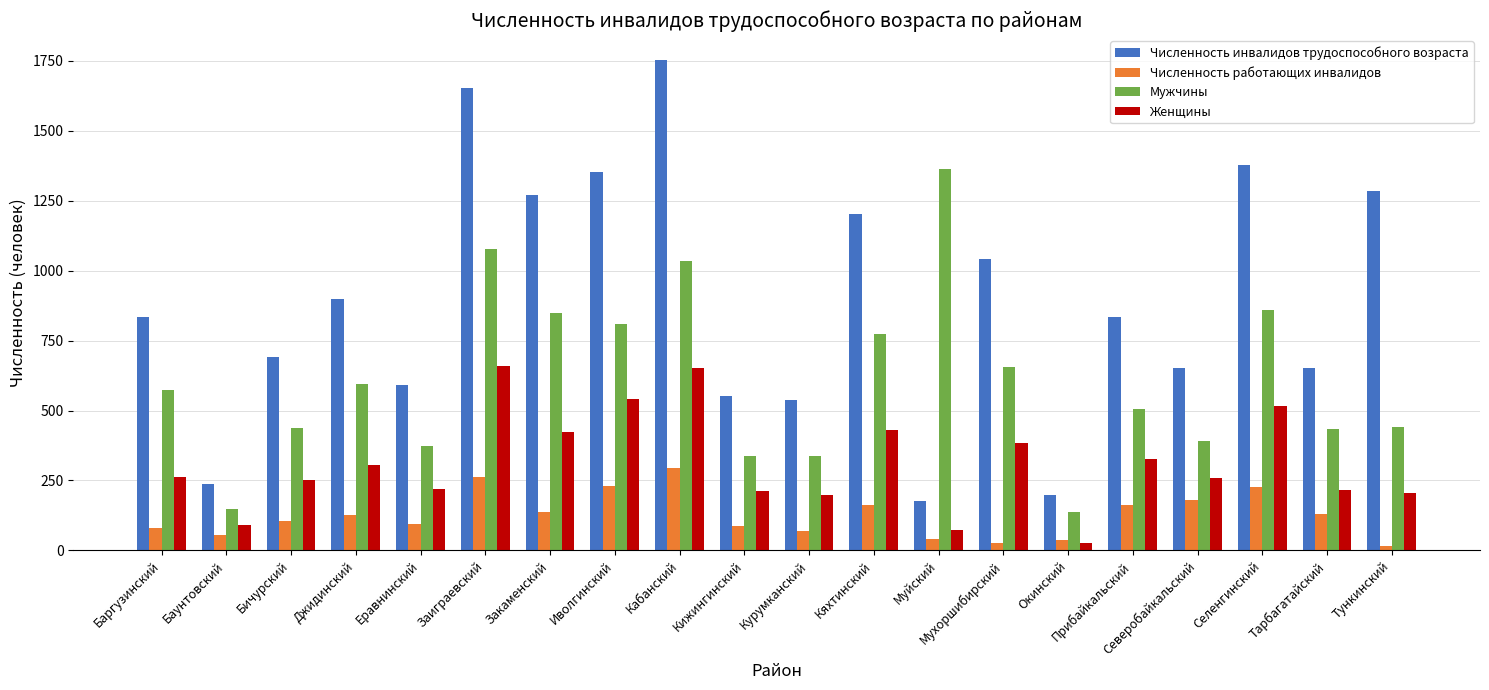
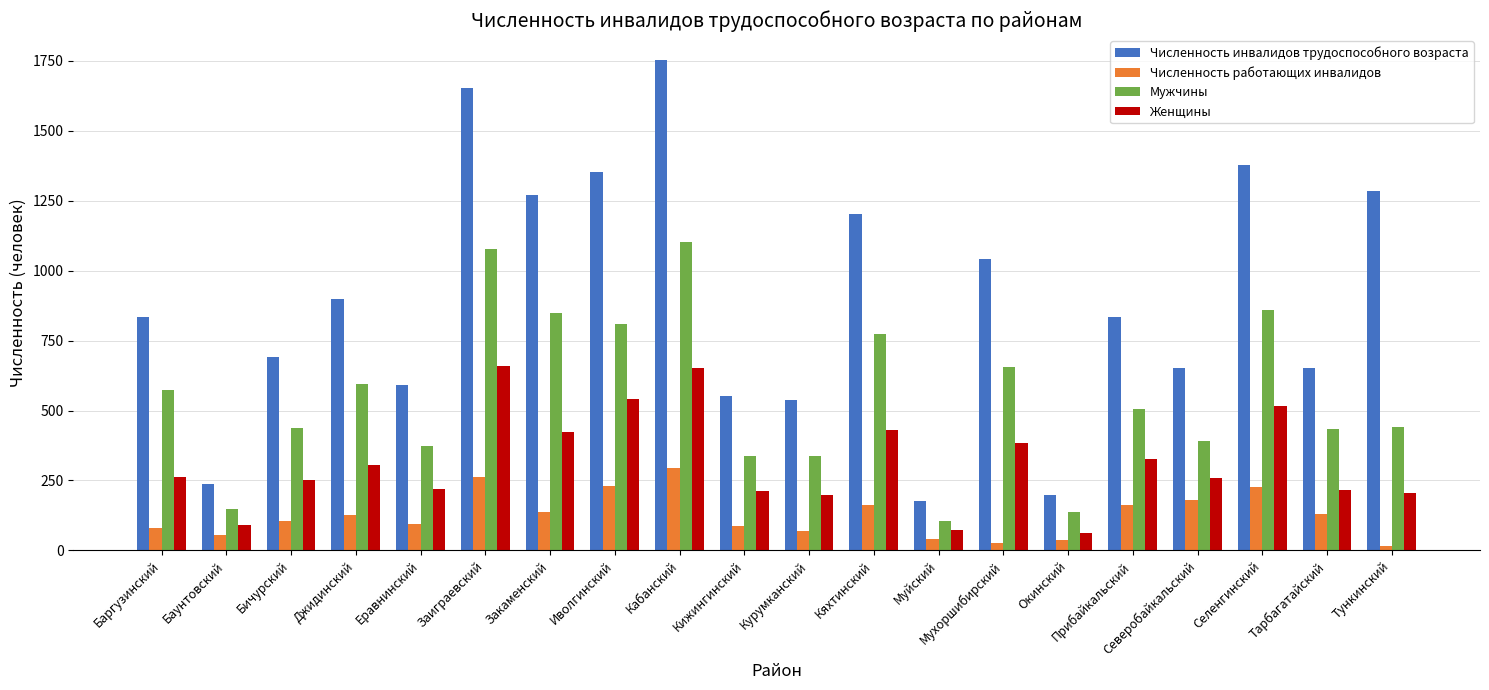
  {
    "Численность инвалидов трудоспособного возраста": {
      "Баргузинский": 830,
      "Баунтовский": 240,
      "Бичурский": 690,
      "Джидинский": 900,
      "Еравнинский": 590,
      "Заиграевский": 1650,
      "Закаменский": 1270,
      "Иволгинский": 1350,
      "Кабанский": 1750,
      "Кижингинский": 550,
      "Курумканский": 540,
      "Кяхтинский": 1200,
      "Муйский": 180,
      "Мухоршибирский": 1040,
      "Окинский": 200,
      "Прибайкальский": 840,
      "Северобайкальский": 650,
      "Селенгинский": 1380,
      "Тарбагатайский": 650,
      "Тункинский": 1280
    },
    "Численность работающих инвалидов": {
      "Баргузинский": 80,
      "Баунтовский": 60,
      "Бичурский": 100,
      "Джидинский": 130,
      "Еравнинский": 90,
      "Заиграевский": 260,
      "Закаменский": 140,
      "Иволгинский": 230,
      "Кабанский": 300,
      "Кижингинский": 90,
      "Курумканский": 70,
      "Кяхтинский": 160,
      "Муйский": 40,
      "Мухоршибирский": 30,
      "Окинский": 40,
      "Прибайкальский": 160,
      "Северобайкальский": 180,
      "Селенгинский": 230,
      "Тарбагатайский": 130,
      "Тункинский": 20
    },
    "Мужчины": {
      "Баргузинский": 570,
      "Баунтовский": 150,
      "Бичурский": 440,
      "Джидинский": 590,
      "Еравнинский": 370,
      "Заиграевский": 1080,
      "Закаменский": 850,
      "Иволгинский": 810,
-     "Кабанский": 1040,
+     "Кабанский": 1100,
      "Кижингинский": 340,
      "Курумканский": 340,
      "Кяхтинский": 770,
-     "Муйский": 1360,
+     "Муйский": 110,
      "Мухоршибирский": 660,
      "Окинский": 140,
      "Прибайкальский": 510,
      "Северобайкальский": 390,
      "Селенгинский": 860,
      "Тарбагатайский": 440,
      "Тункинский": 440
    },
    "Женщины": {
      "Баргузинский": 260,
      "Баунтовский": 90,
      "Бичурский": 250,
      "Джидинский": 310,
      "Еравнинский": 220,
      "Заиграевский": 660,
      "Закаменский": 420,
      "Иволгинский": 540,
      "Кабанский": 650,
      "Кижингинский": 210,
      "Курумканский": 200,
      "Кяхтинский": 430,
      "Муйский": 70,
      "Мухоршибирский": 380,
-     "Окинский": 30,
+     "Окинский": 60,
      "Прибайкальский": 330,
      "Северобайкальский": 260,
      "Селенгинский": 520,
      "Тарбагатайский": 220,
      "Тункинский": 200
    }
  }
